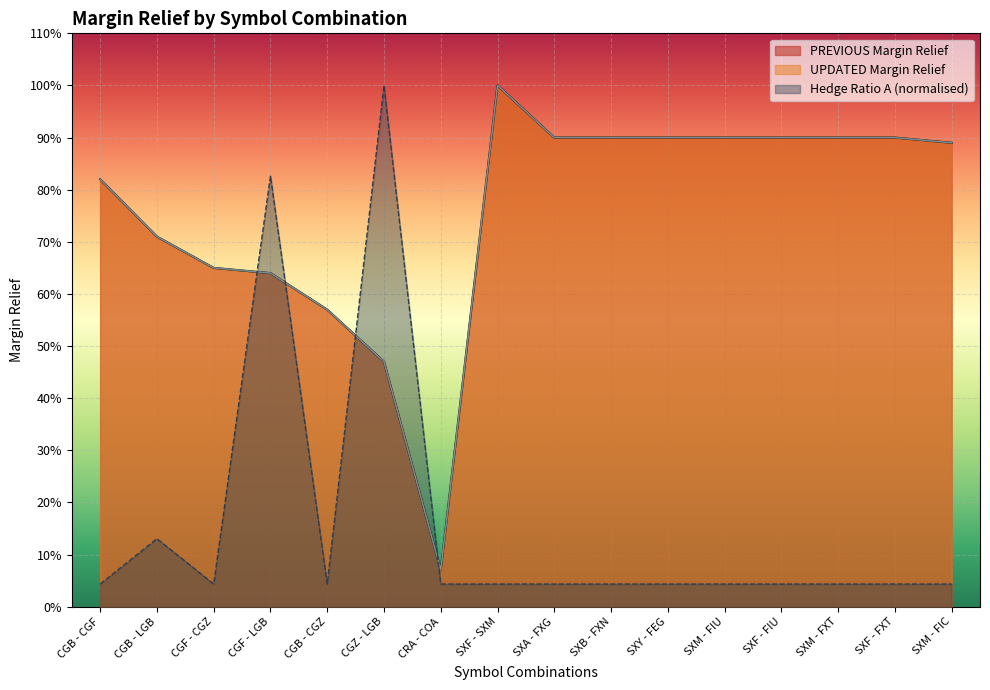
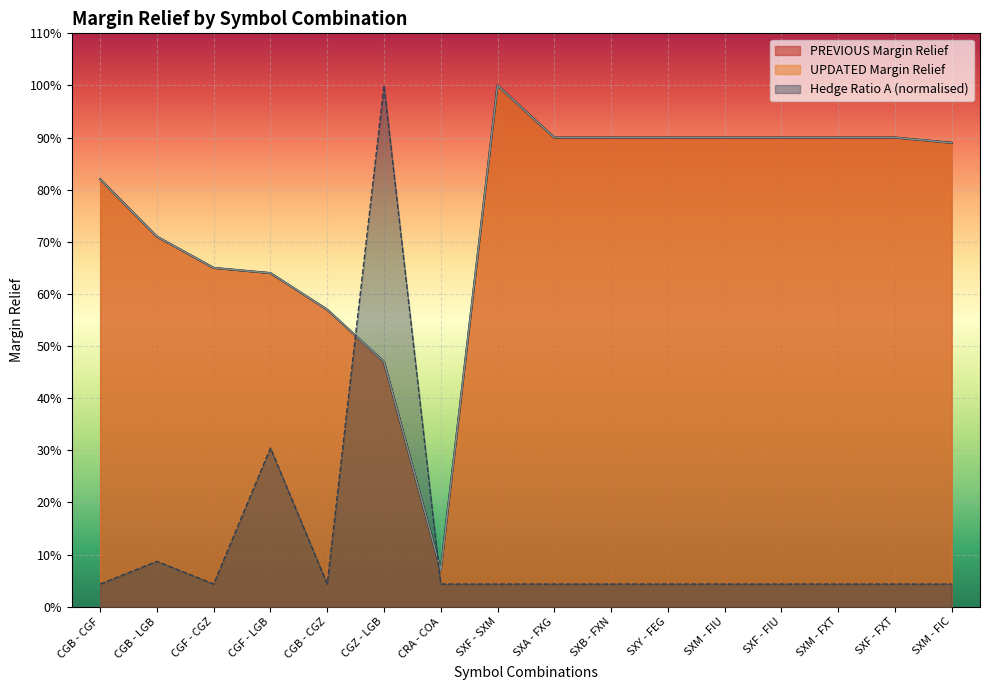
  {
    "UPDATED Margin Relief": {
      "CGB - CGF": "82%",
      "CGB - LGB": "71%",
      "CGF - CGZ": "65%",
      "CGF - LGB": "64%",
      "CGB - CGZ": "57%",
      "CGZ - LGB": "47%",
      "CRA - COA": "7%",
      "SXF - SXM": "100%",
      "SXA - FXG": "90%",
      "SXB - FXN": "90%",
      "SXY - FEG": "90%",
      "SXM - FIU": "90%",
      "SXF - FIU": "90%",
      "SXM - FXT": "90%",
      "SXF - FXT": "90%",
      "SXM - FIC": "89%"
    },
    "Hedge Ratio A (normalised)": {
      "CGB - CGF": "4%",
-     "CGB - LGB": "13%",
+     "CGB - LGB": "9%",
      "CGF - CGZ": "4%",
-     "CGF - LGB": "83%",
+     "CGF - LGB": "30%",
      "CGB - CGZ": "4%",
      "CGZ - LGB": "100%",
      "CRA - COA": "4%",
      "SXF - SXM": "4%",
      "SXA - FXG": "4%",
      "SXB - FXN": "4%",
      "SXY - FEG": "4%",
      "SXM - FIU": "4%",
      "SXF - FIU": "4%",
      "SXM - FXT": "4%",
      "SXF - FXT": "4%",
      "SXM - FIC": "4%"
    }
  }
